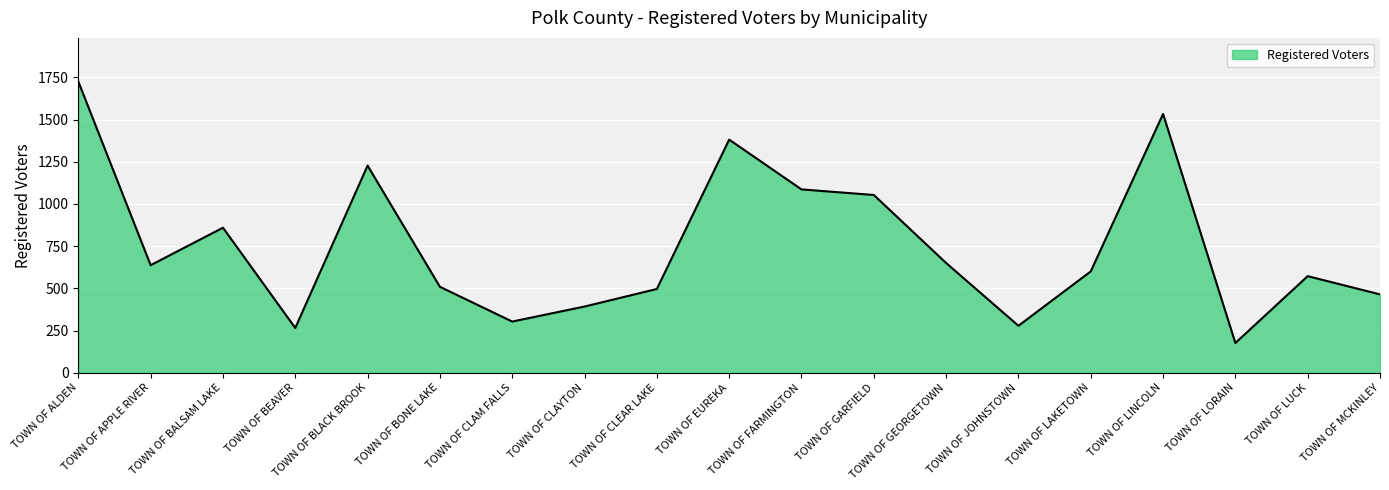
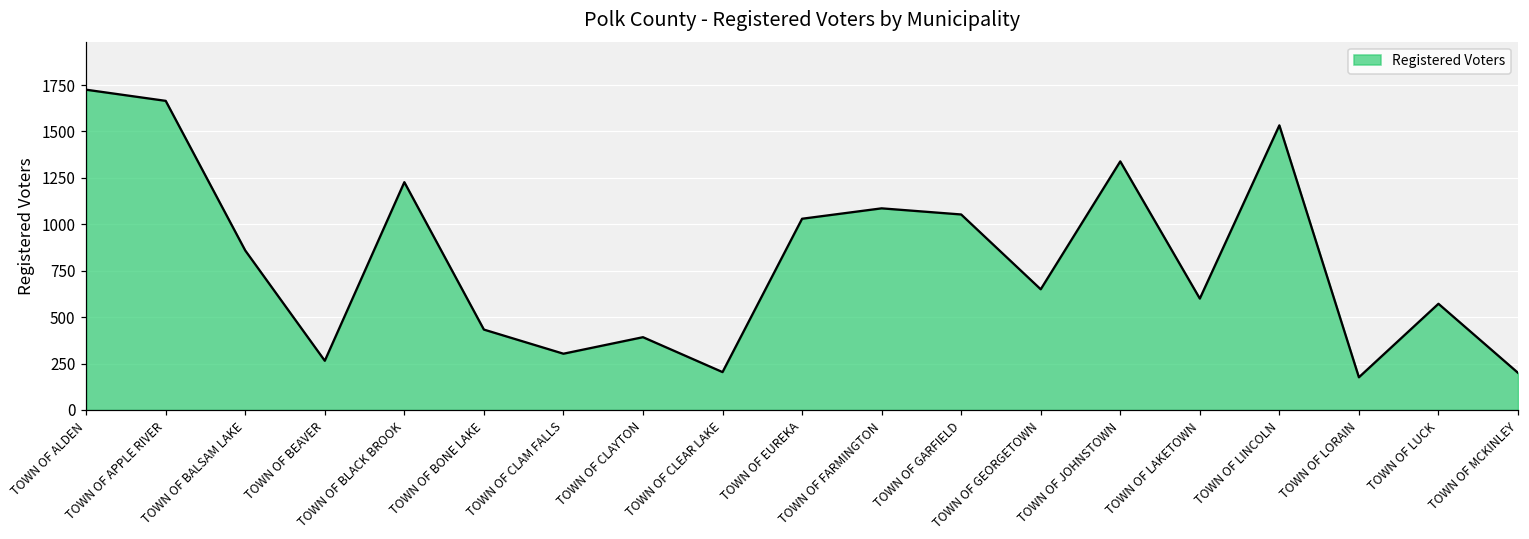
  {
    "TOWN OF ALDEN": 1730,
-   "TOWN OF APPLE RIVER": 640,
+   "TOWN OF APPLE RIVER": 1670,
    "TOWN OF BALSAM LAKE": 860,
    "TOWN OF BEAVER": 270,
    "TOWN OF BLACK BROOK": 1230,
-   "TOWN OF BONE LAKE": 510,
+   "TOWN OF BONE LAKE": 430,
    "TOWN OF CLAM FALLS": 300,
    "TOWN OF CLAYTON": 390,
-   "TOWN OF CLEAR LAKE": 500,
-   "TOWN OF EUREKA": 1380,
+   "TOWN OF CLEAR LAKE": 200,
+   "TOWN OF EUREKA": 1030,
    "TOWN OF FARMINGTON": 1090,
    "TOWN OF GARFIELD": 1050,
    "TOWN OF GEORGETOWN": 650,
-   "TOWN OF JOHNSTOWN": 280,
+   "TOWN OF JOHNSTOWN": 1340,
    "TOWN OF LAKETOWN": 600,
    "TOWN OF LINCOLN": 1530,
    "TOWN OF LORAIN": 180,
    "TOWN OF LUCK": 570,
-   "TOWN OF MCKINLEY": 460
+   "TOWN OF MCKINLEY": 200
  }
